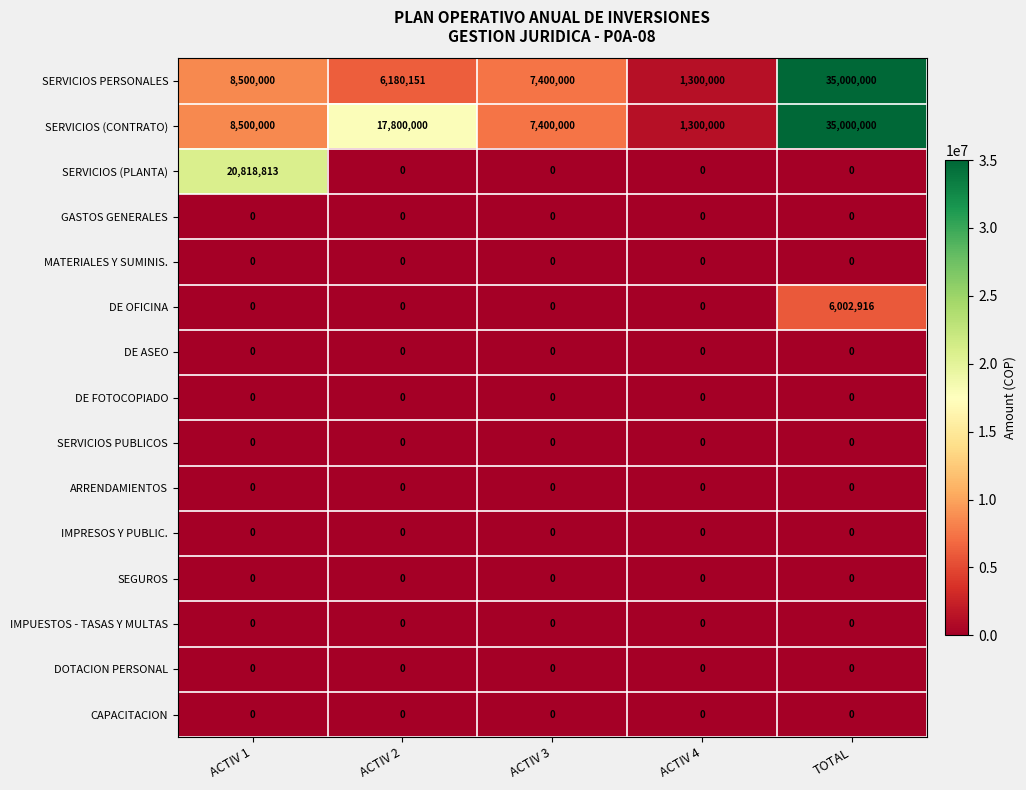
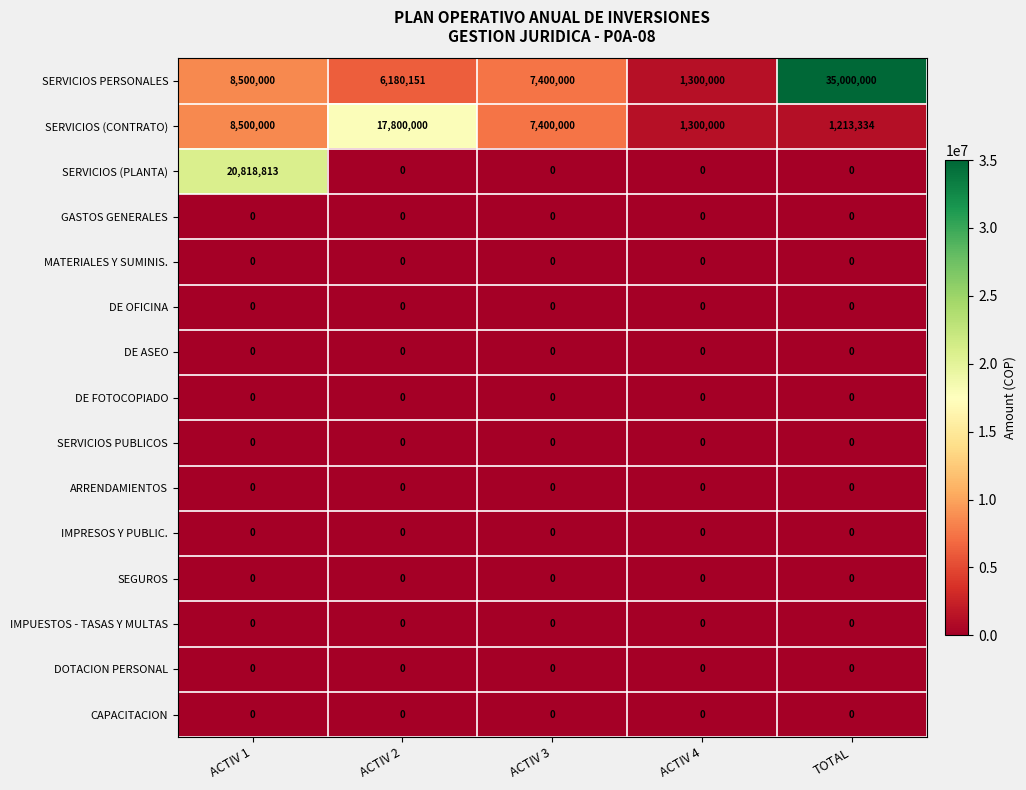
  {
    "SERVICIOS PERSONALES": {
      "ACTIV 1": "8,500,000",
      "ACTIV 2": "6,180,151",
      "ACTIV 3": "7,400,000",
      "ACTIV 4": "1,300,000",
      "TOTAL": "35,000,000"
    },
    "SERVICIOS (CONTRATO)": {
      "ACTIV 1": "8,500,000",
      "ACTIV 2": "17,800,000",
      "ACTIV 3": "7,400,000",
      "ACTIV 4": "1,300,000",
-     "TOTAL": "35,000,000"
+     "TOTAL": "1,213,334"
    },
    "SERVICIOS (PLANTA)": {
      "ACTIV 1": "20,818,813",
      "ACTIV 2": "0",
      "ACTIV 3": "0",
      "ACTIV 4": "0",
      "TOTAL": "0"
    },
    "GASTOS GENERALES": {
      "ACTIV 1": "0",
      "ACTIV 2": "0",
      "ACTIV 3": "0",
      "ACTIV 4": "0",
      "TOTAL": "0"
    },
    "MATERIALES Y SUMINIS.": {
      "ACTIV 1": "0",
      "ACTIV 2": "0",
      "ACTIV 3": "0",
      "ACTIV 4": "0",
      "TOTAL": "0"
    },
    "DE OFICINA": {
      "ACTIV 1": "0",
      "ACTIV 2": "0",
      "ACTIV 3": "0",
      "ACTIV 4": "0",
-     "TOTAL": "6,002,916"
+     "TOTAL": "0"
    },
    "DE ASEO": {
      "ACTIV 1": "0",
      "ACTIV 2": "0",
      "ACTIV 3": "0",
      "ACTIV 4": "0",
      "TOTAL": "0"
    },
    "DE FOTOCOPIADO": {
      "ACTIV 1": "0",
      "ACTIV 2": "0",
      "ACTIV 3": "0",
      "ACTIV 4": "0",
      "TOTAL": "0"
    },
    "SERVICIOS PUBLICOS": {
      "ACTIV 1": "0",
      "ACTIV 2": "0",
      "ACTIV 3": "0",
      "ACTIV 4": "0",
      "TOTAL": "0"
    },
    "ARRENDAMIENTOS": {
      "ACTIV 1": "0",
      "ACTIV 2": "0",
      "ACTIV 3": "0",
      "ACTIV 4": "0",
      "TOTAL": "0"
    },
    "IMPRESOS Y PUBLIC.": {
      "ACTIV 1": "0",
      "ACTIV 2": "0",
      "ACTIV 3": "0",
      "ACTIV 4": "0",
      "TOTAL": "0"
    },
    "SEGUROS": {
      "ACTIV 1": "0",
      "ACTIV 2": "0",
      "ACTIV 3": "0",
      "ACTIV 4": "0",
      "TOTAL": "0"
    },
    "IMPUESTOS - TASAS Y MULTAS": {
      "ACTIV 1": "0",
      "ACTIV 2": "0",
      "ACTIV 3": "0",
      "ACTIV 4": "0",
      "TOTAL": "0"
    },
    "DOTACION PERSONAL": {
      "ACTIV 1": "0",
      "ACTIV 2": "0",
      "ACTIV 3": "0",
      "ACTIV 4": "0",
      "TOTAL": "0"
    },
    "CAPACITACION": {
      "ACTIV 1": "0",
      "ACTIV 2": "0",
      "ACTIV 3": "0",
      "ACTIV 4": "0",
      "TOTAL": "0"
    }
  }
